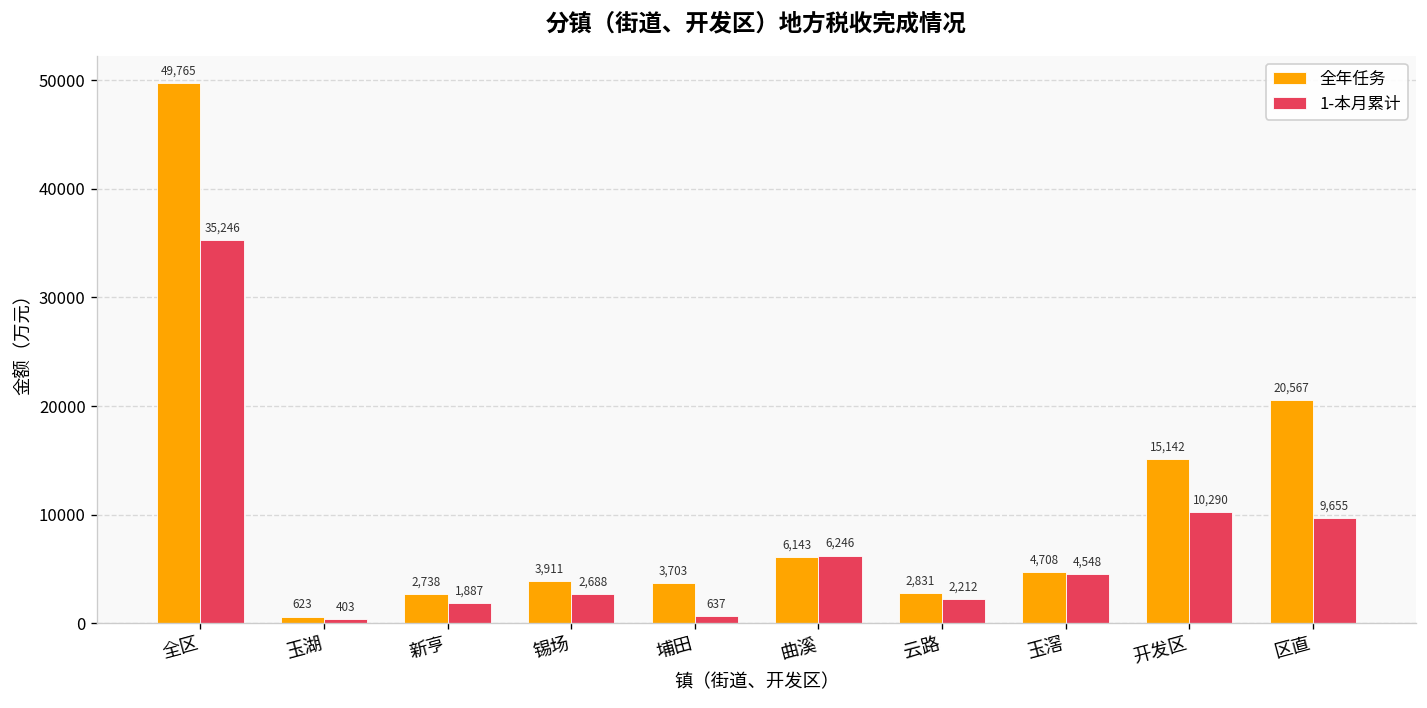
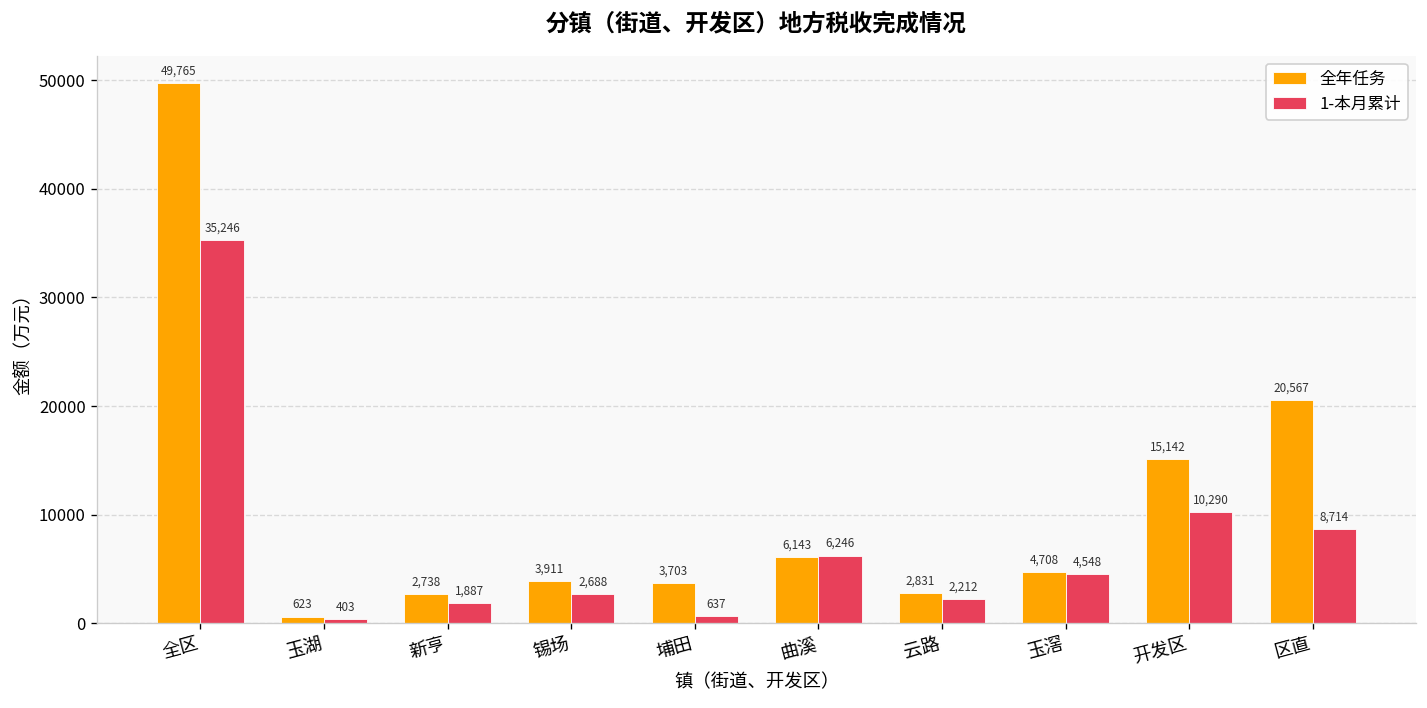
  {
    "全年任务": {
      "全区": "49,765",
      "玉湖": "623",
      "新亨": "2,738",
      "锡场": "3,911",
      "埔田": "3,703",
      "曲溪": "6,143",
      "云路": "2,831",
      "玉滘": "4,708",
      "开发区": "15,142",
      "区直": "20,567"
    },
    "1-本月累计": {
      "全区": "35,246",
      "玉湖": "403",
      "新亨": "1,887",
      "锡场": "2,688",
      "埔田": "637",
      "曲溪": "6,246",
      "云路": "2,212",
      "玉滘": "4,548",
      "开发区": "10,290",
-     "区直": "9,655"
+     "区直": "8,714"
    }
  }
